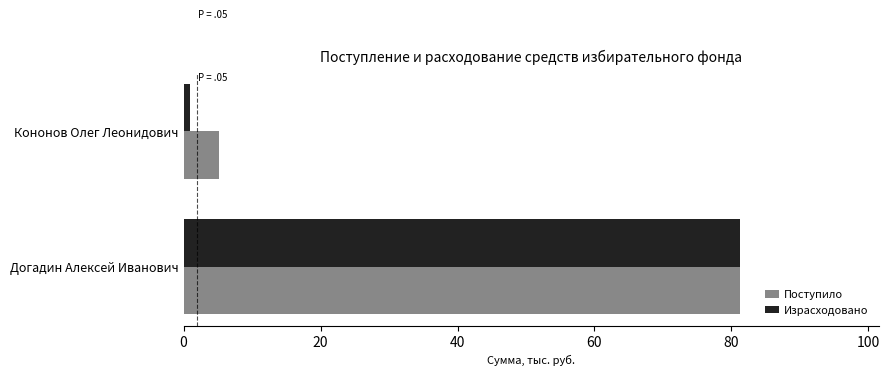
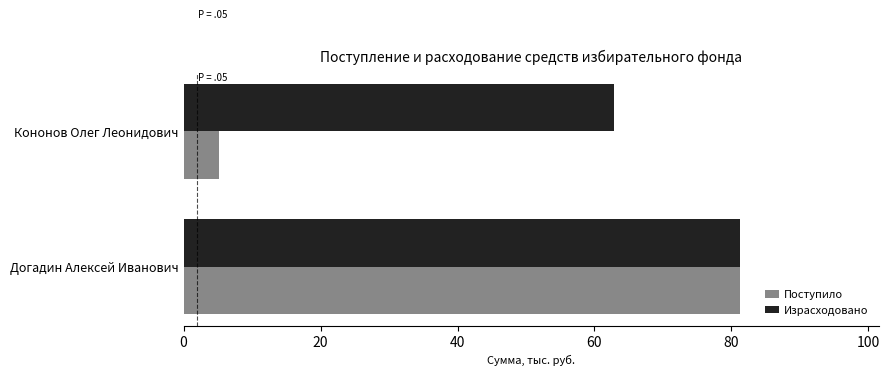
  {
    "Поступило": {
      "Кононов Олег Леонидович": 5,
      "Догадин Алексей Иванович": 81
    },
    "Израсходовано": {
-     "Кононов Олег Леонидович": 1,
+     "Кононов Олег Леонидович": 63,
      "Догадин Алексей Иванович": 81
    }
  }
